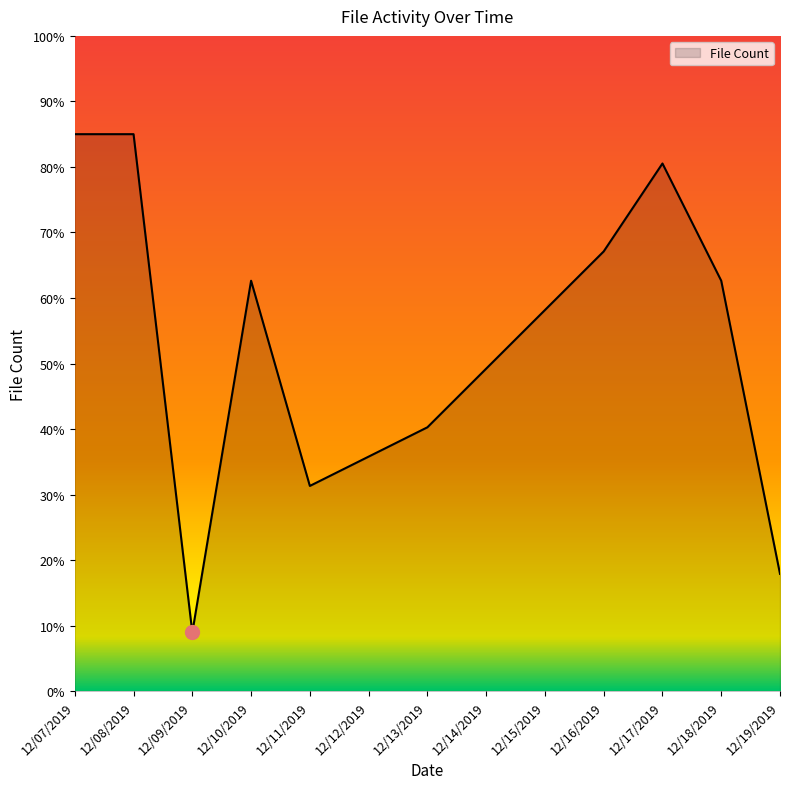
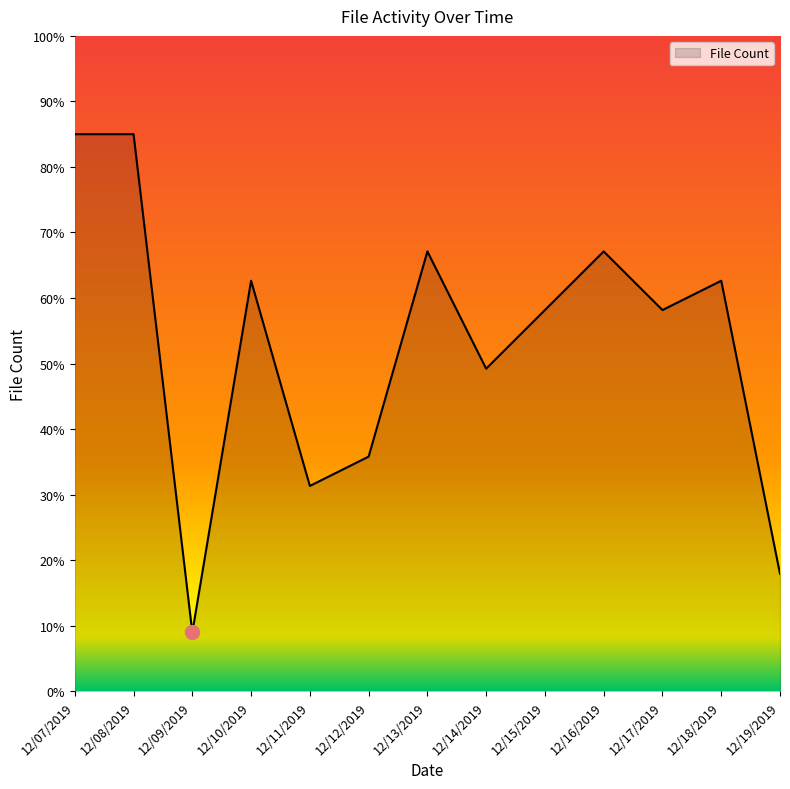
  {
    "File Count": {
      "12/07/2019": "85%",
      "12/08/2019": "85%",
      "12/10/2019": "63%",
      "12/11/2019": "31%",
      "12/12/2019": "36%",
-     "12/13/2019": "40%",
+     "12/13/2019": "67%",
      "12/14/2019": "49%",
      "12/15/2019": "58%",
      "12/16/2019": "67%",
-     "12/17/2019": "81%",
+     "12/17/2019": "58%",
      "12/18/2019": "63%",
      "12/19/2019": "18%"
    }
  }
